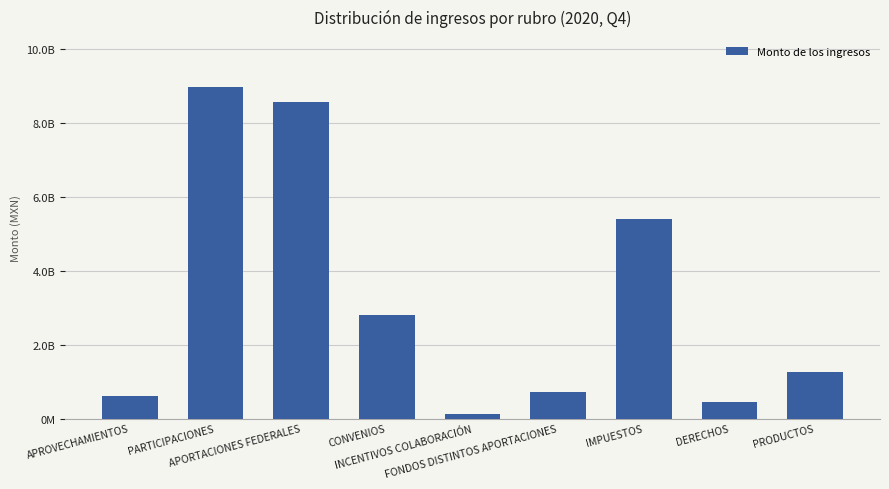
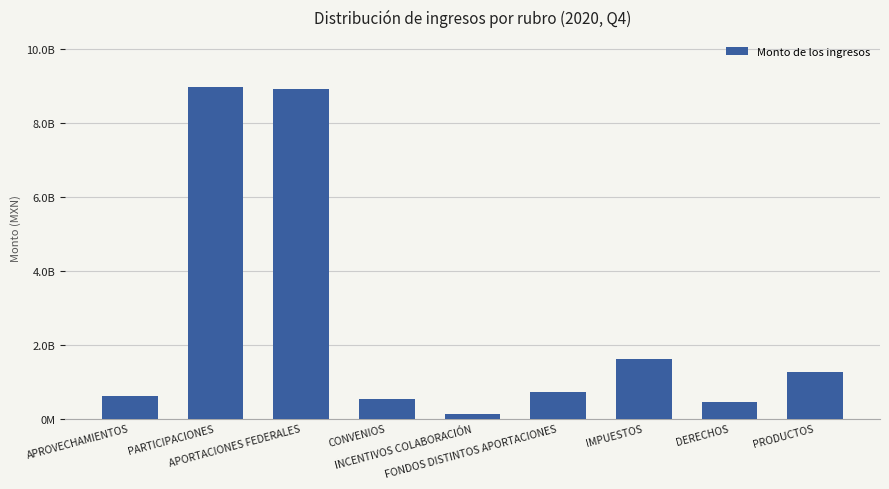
  {
    "APROVECHAMIENTOS": 600000000,
    "PARTICIPACIONES": 9000000000,
-   "APORTACIONES FEDERALES": 8600000000,
-   "CONVENIOS": 2800000000,
+   "APORTACIONES FEDERALES": 8900000000,
+   "CONVENIOS": 500000000,
    "INCENTIVOS COLABORACIÓN": 100000000,
    "FONDOS DISTINTOS APORTACIONES": 700000000,
-   "IMPUESTOS": 5400000000,
+   "IMPUESTOS": 1600000000,
    "DERECHOS": 400000000,
    "PRODUCTOS": 1300000000
  }
